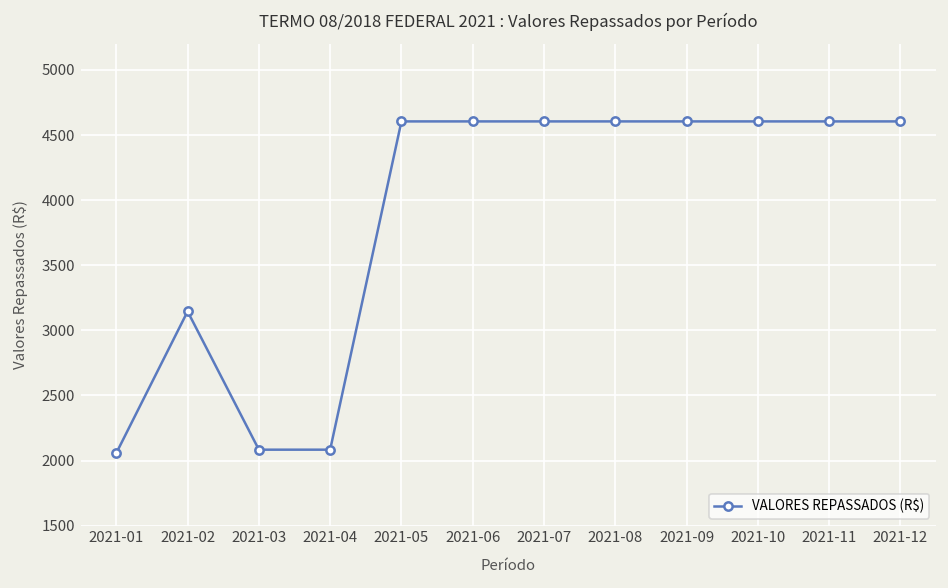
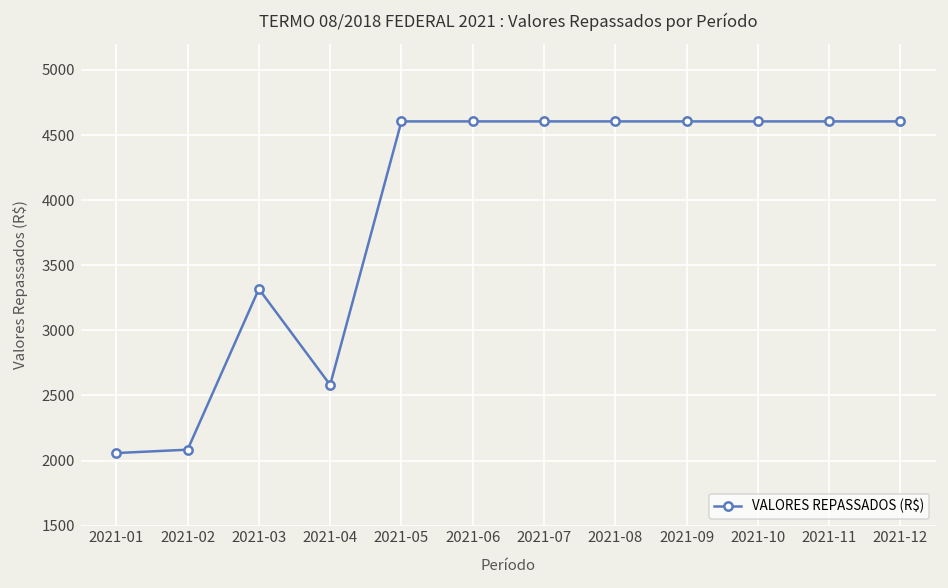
  {
    "2021-01": 2060,
-   "2021-02": 3150,
-   "2021-03": 2080,
-   "2021-04": 2080,
+   "2021-02": 2080,
+   "2021-03": 3320,
+   "2021-04": 2580,
    "2021-05": 4610,
    "2021-06": 4610,
    "2021-07": 4610,
    "2021-08": 4610,
    "2021-09": 4610,
    "2021-10": 4610,
    "2021-11": 4610,
    "2021-12": 4610
  }
